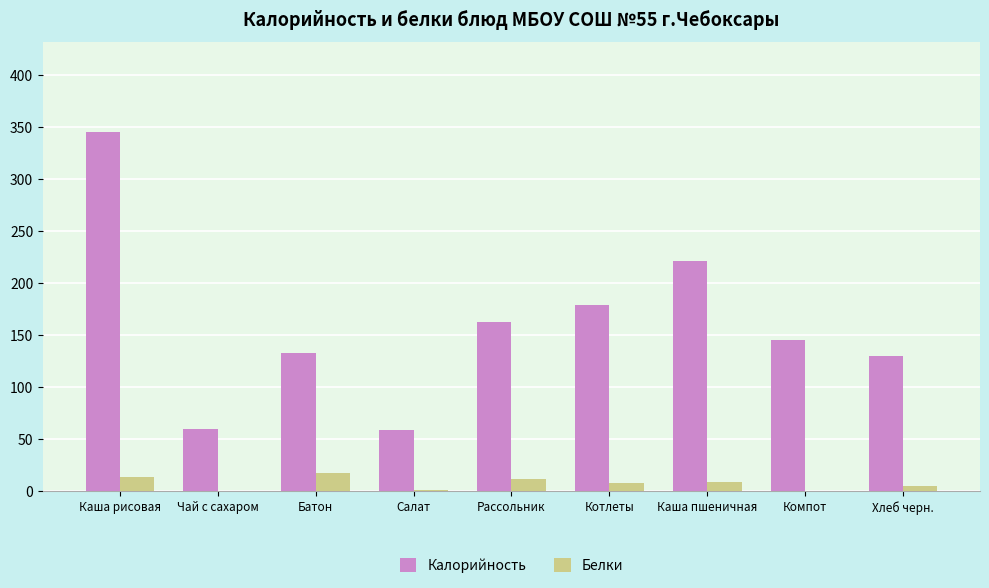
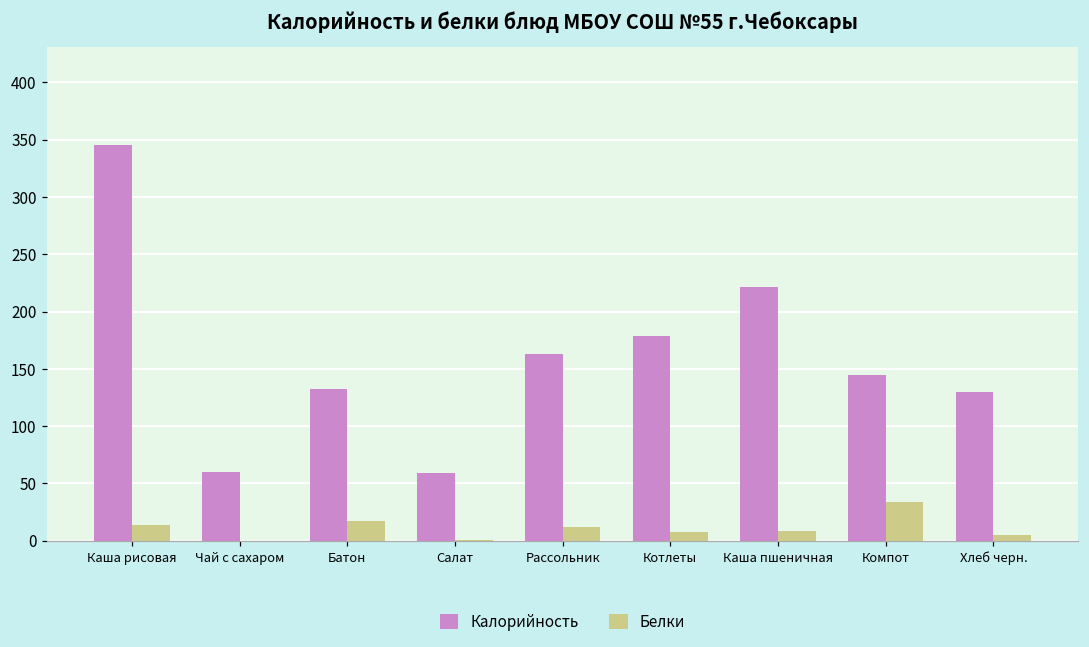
  {
    "Калорийность": {
      "Каша рисовая": 345,
      "Чай с сахаром": 60,
      "Батон": 133,
      "Салат": 59,
      "Рассольник": 163,
      "Котлеты": 179,
      "Каша пшеничная": 222,
      "Компот": 145,
      "Хлеб черн.": 130
    },
    "Белки": {
      "Каша рисовая": 14,
      "Батон": 17,
      "Рассольник": 12,
      "Котлеты": 8,
      "Каша пшеничная": 9,
-     "Компот": 0,
+     "Компот": 34,
      "Хлеб черн.": 5
    }
  }
